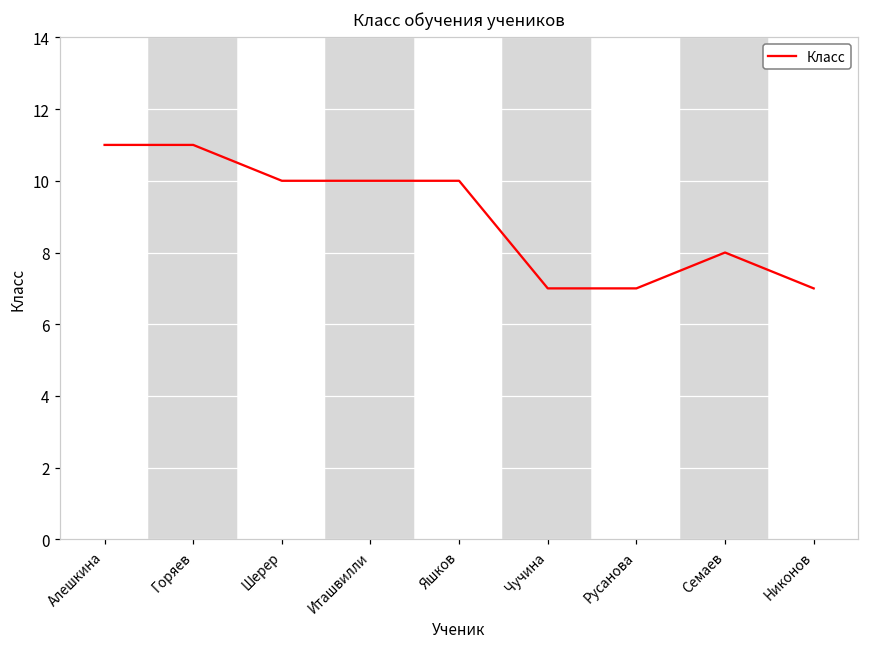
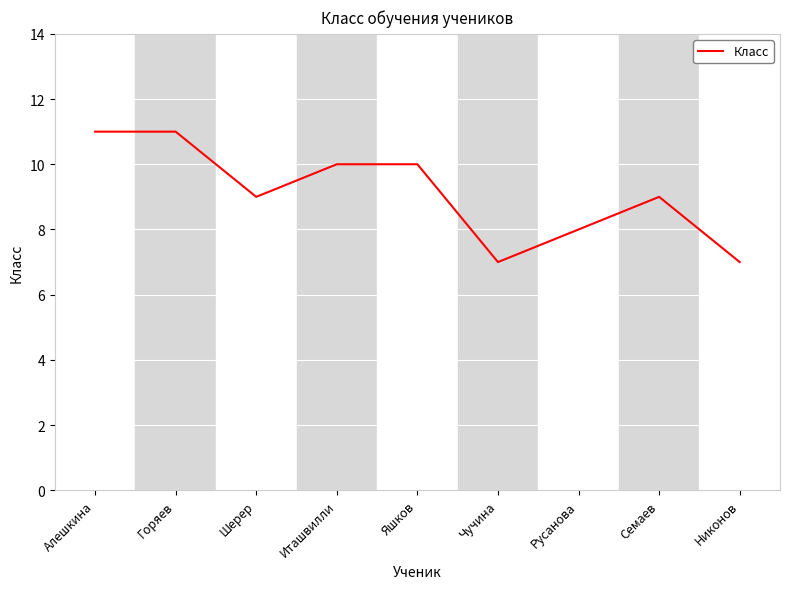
  {
    "Алешкина": 11,
    "Горяев": 11,
-   "Шерер": 10,
+   "Шерер": 9,
    "Иташвилли": 10,
    "Яшков": 10,
    "Чучина": 7,
-   "Русанова": 7,
-   "Семаев": 8,
+   "Русанова": 8,
+   "Семаев": 9,
    "Никонов": 7
  }
